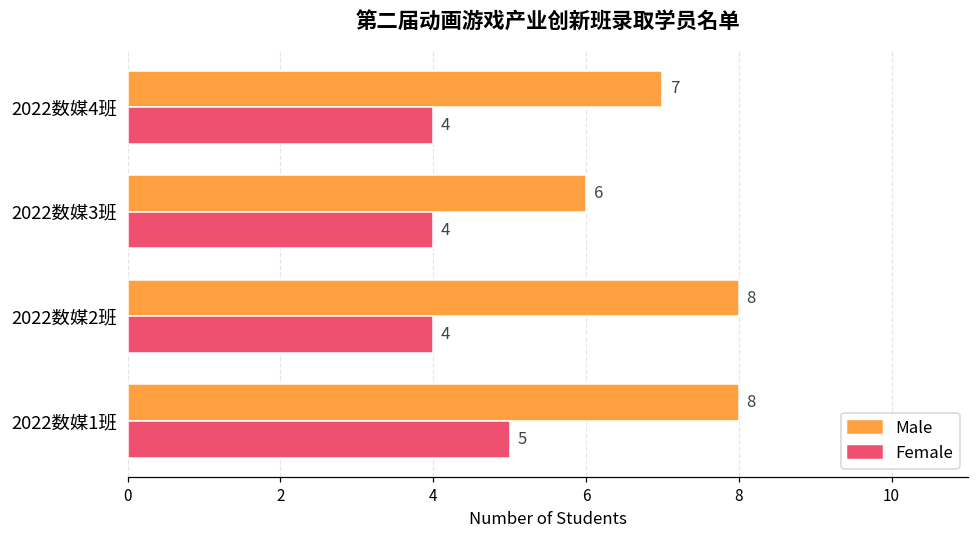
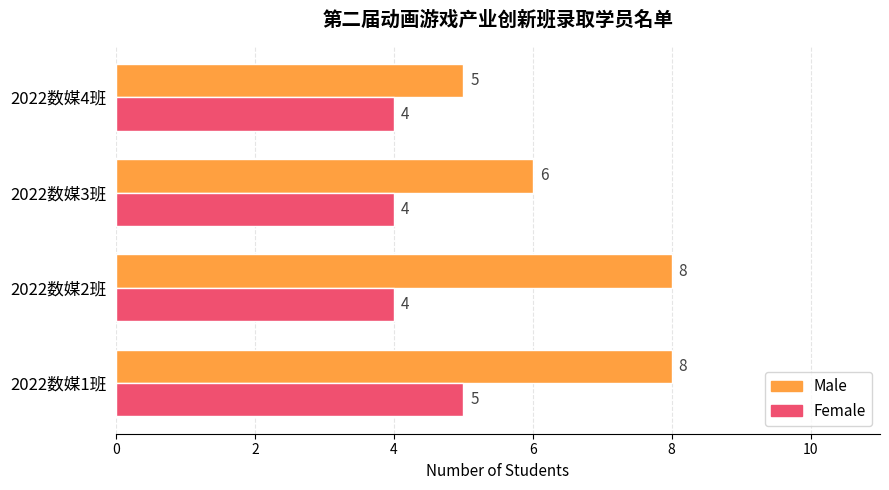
  {
    "Male": {
-     "2022数媒4班": 7,
+     "2022数媒4班": 5,
      "2022数媒3班": 6,
      "2022数媒2班": 8,
      "2022数媒1班": 8
    },
    "Female": {
      "2022数媒4班": 4,
      "2022数媒3班": 4,
      "2022数媒2班": 4,
      "2022数媒1班": 5
    }
  }
